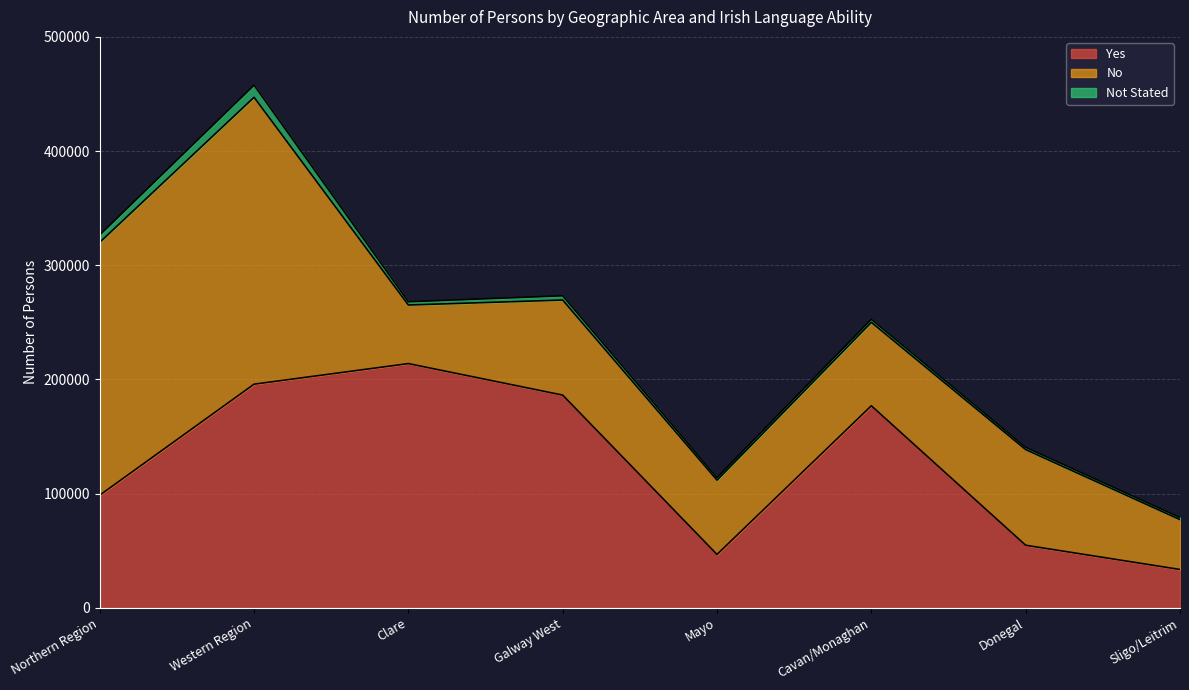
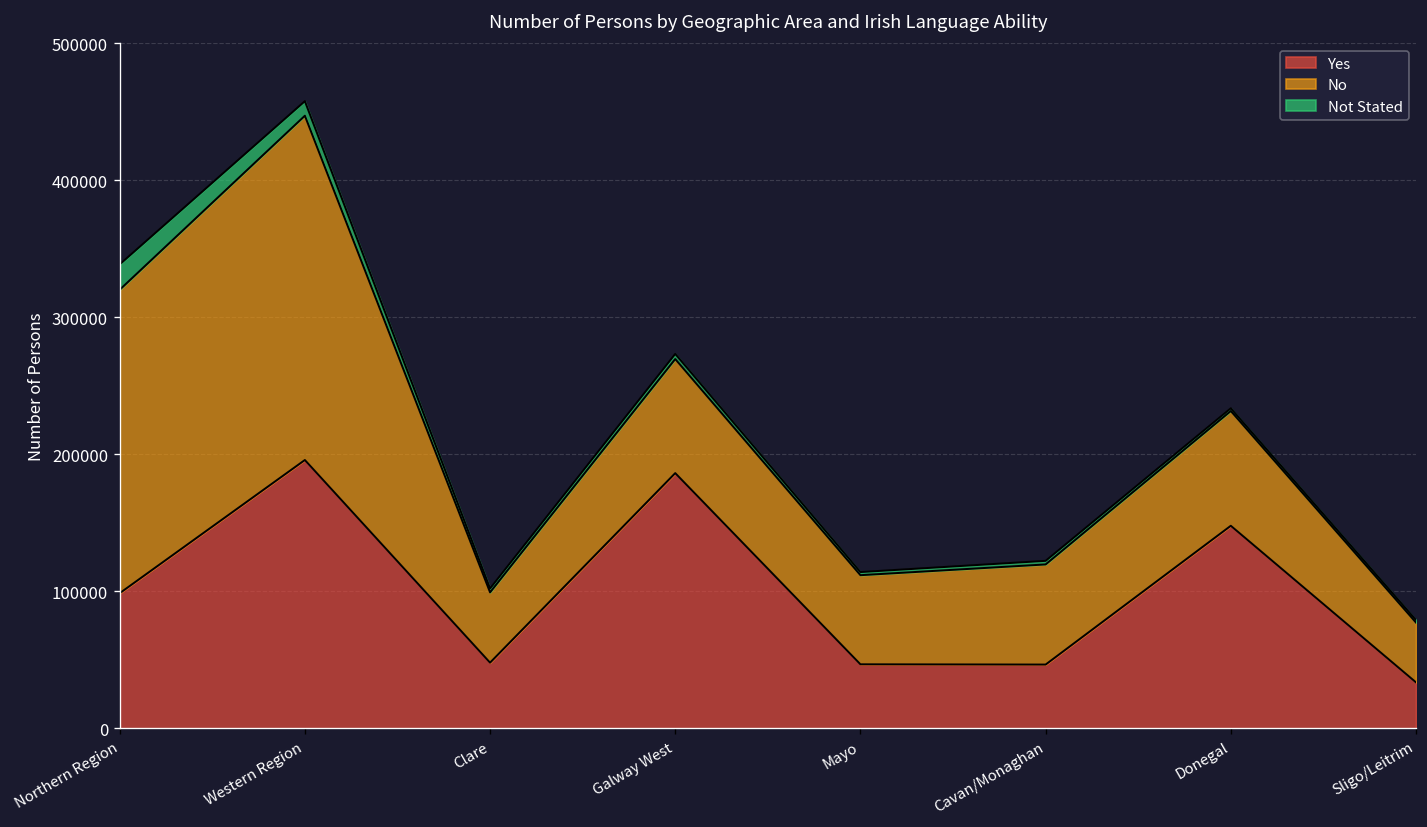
  {
    "Yes": {
      "Northern Region": 99000,
      "Western Region": 196000,
-     "Clare": 214000,
+     "Clare": 48000,
      "Galway West": 186000,
      "Mayo": 47000,
-     "Cavan/Monaghan": 177000,
-     "Donegal": 55000,
+     "Cavan/Monaghan": 47000,
+     "Donegal": 148000,
      "Sligo/Leitrim": 34000
    },
    "No": {
      "Northern Region": 221000,
      "Western Region": 251000,
      "Clare": 51000,
      "Galway West": 83000,
      "Mayo": 65000,
      "Cavan/Monaghan": 73000
    },
    "Not Stated": {
-     "Northern Region": 6000,
+     "Northern Region": 19000,
      "Western Region": 11000,
      "Clare": 3000,
      "Galway West": 4000,
      "Mayo": 2000,
      "Cavan/Monaghan": 3000
    }
  }
